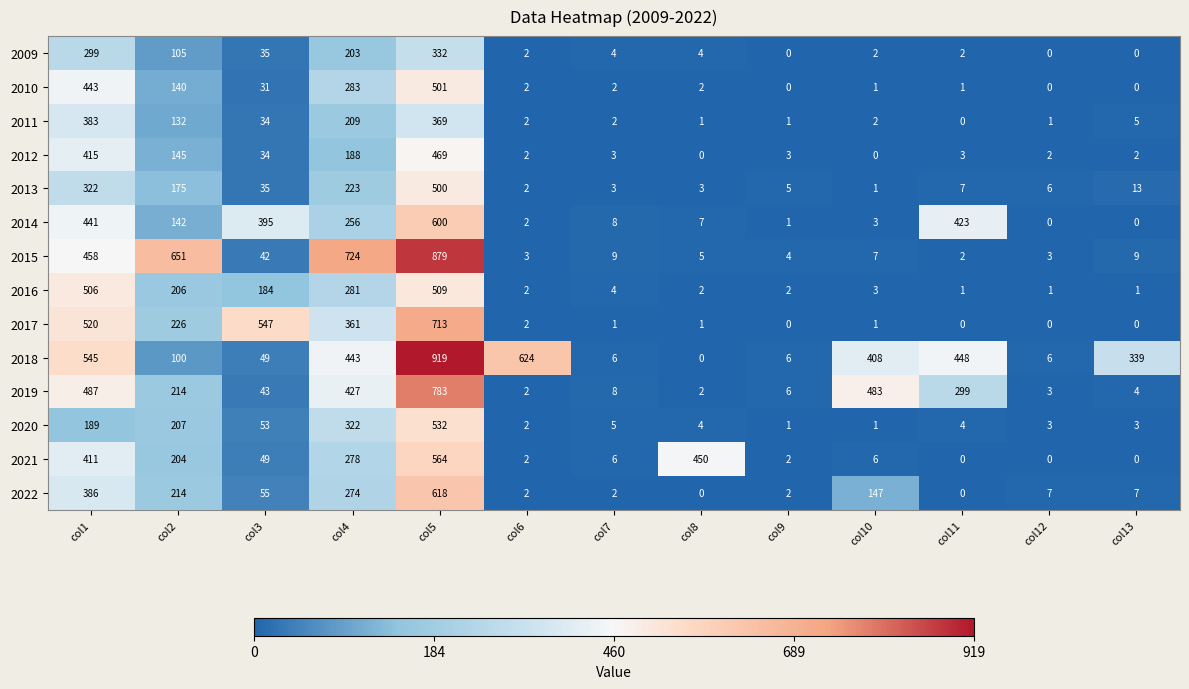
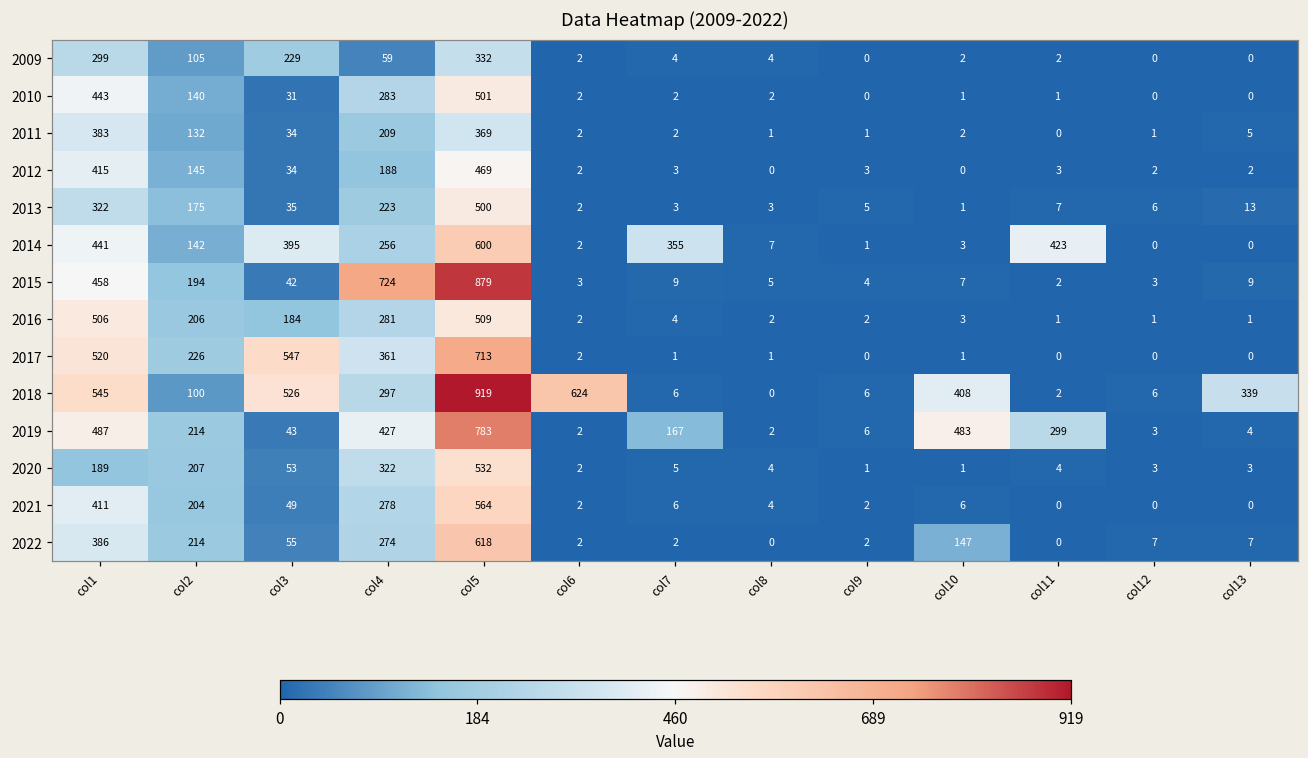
  {
    "2009": {
      "col1": 299,
      "col2": 105,
-     "col3": 35,
-     "col4": 203,
+     "col3": 229,
+     "col4": 59,
      "col5": 332,
      "col6": 2,
      "col7": 4,
      "col8": 4,
      "col9": 0,
      "col10": 2,
      "col11": 2,
      "col12": 0,
      "col13": 0
    },
    "2010": {
      "col1": 443,
      "col2": 140,
      "col3": 31,
      "col4": 283,
      "col5": 501,
      "col6": 2,
      "col7": 2,
      "col8": 2,
      "col9": 0,
      "col10": 1,
      "col11": 1,
      "col12": 0,
      "col13": 0
    },
    "2011": {
      "col1": 383,
      "col2": 132,
      "col3": 34,
      "col4": 209,
      "col5": 369,
      "col6": 2,
      "col7": 2,
      "col8": 1,
      "col9": 1,
      "col10": 2,
      "col11": 0,
      "col12": 1,
      "col13": 5
    },
    "2012": {
      "col1": 415,
      "col2": 145,
      "col3": 34,
      "col4": 188,
      "col5": 469,
      "col6": 2,
      "col7": 3,
      "col8": 0,
      "col9": 3,
      "col10": 0,
      "col11": 3,
      "col12": 2,
      "col13": 2
    },
    "2013": {
      "col1": 322,
      "col2": 175,
      "col3": 35,
      "col4": 223,
      "col5": 500,
      "col6": 2,
      "col7": 3,
      "col8": 3,
      "col9": 5,
      "col10": 1,
      "col11": 7,
      "col12": 6,
      "col13": 13
    },
    "2014": {
      "col1": 441,
      "col2": 142,
      "col3": 395,
      "col4": 256,
      "col5": 600,
      "col6": 2,
-     "col7": 8,
+     "col7": 355,
      "col8": 7,
      "col9": 1,
      "col10": 3,
      "col11": 423,
      "col12": 0,
      "col13": 0
    },
    "2015": {
      "col1": 458,
-     "col2": 651,
+     "col2": 194,
      "col3": 42,
      "col4": 724,
      "col5": 879,
      "col6": 3,
      "col7": 9,
      "col8": 5,
      "col9": 4,
      "col10": 7,
      "col11": 2,
      "col12": 3,
      "col13": 9
    },
    "2016": {
      "col1": 506,
      "col2": 206,
      "col3": 184,
      "col4": 281,
      "col5": 509,
      "col6": 2,
      "col7": 4,
      "col8": 2,
      "col9": 2,
      "col10": 3,
      "col11": 1,
      "col12": 1,
      "col13": 1
    },
    "2017": {
      "col1": 520,
      "col2": 226,
      "col3": 547,
      "col4": 361,
      "col5": 713,
      "col6": 2,
      "col7": 1,
      "col8": 1,
      "col9": 0,
      "col10": 1,
      "col11": 0,
      "col12": 0,
      "col13": 0
    },
    "2018": {
      "col1": 545,
      "col2": 100,
-     "col3": 49,
-     "col4": 443,
+     "col3": 526,
+     "col4": 297,
      "col5": 919,
      "col6": 624,
      "col7": 6,
      "col8": 0,
      "col9": 6,
      "col10": 408,
-     "col11": 448,
+     "col11": 2,
      "col12": 6,
      "col13": 339
    },
    "2019": {
      "col1": 487,
      "col2": 214,
      "col3": 43,
      "col4": 427,
      "col5": 783,
      "col6": 2,
-     "col7": 8,
+     "col7": 167,
      "col8": 2,
      "col9": 6,
      "col10": 483,
      "col11": 299,
      "col12": 3,
      "col13": 4
    },
    "2020": {
      "col1": 189,
      "col2": 207,
      "col3": 53,
      "col4": 322,
      "col5": 532,
      "col6": 2,
      "col7": 5,
      "col8": 4,
      "col9": 1,
      "col10": 1,
      "col11": 4,
      "col12": 3,
      "col13": 3
    },
    "2021": {
      "col1": 411,
      "col2": 204,
      "col3": 49,
      "col4": 278,
      "col5": 564,
      "col6": 2,
      "col7": 6,
-     "col8": 450,
+     "col8": 4,
      "col9": 2,
      "col10": 6,
      "col11": 0,
      "col12": 0,
      "col13": 0
    },
    "2022": {
      "col1": 386,
      "col2": 214,
      "col3": 55,
      "col4": 274,
      "col5": 618,
      "col6": 2,
      "col7": 2,
      "col8": 0,
      "col9": 2,
      "col10": 147,
      "col11": 0,
      "col12": 7,
      "col13": 7
    }
  }
